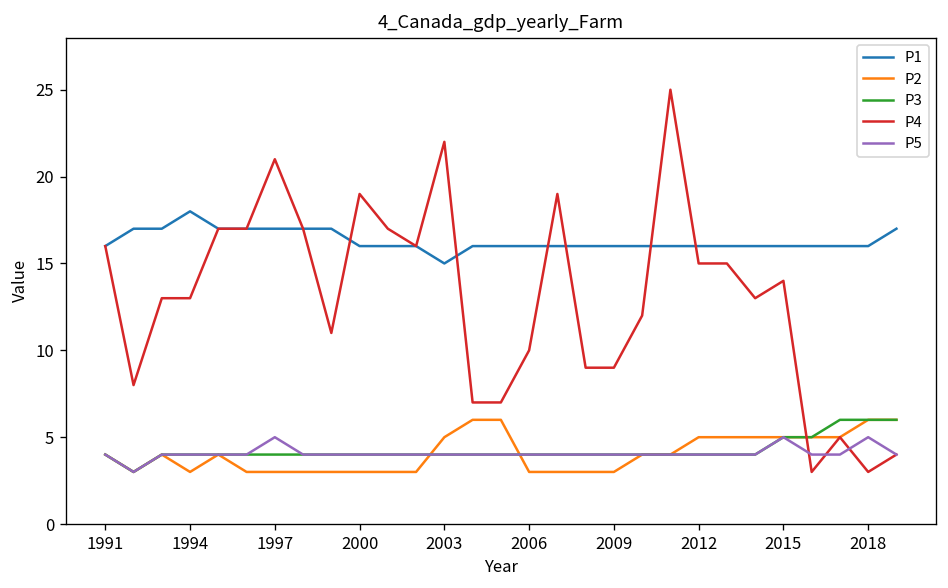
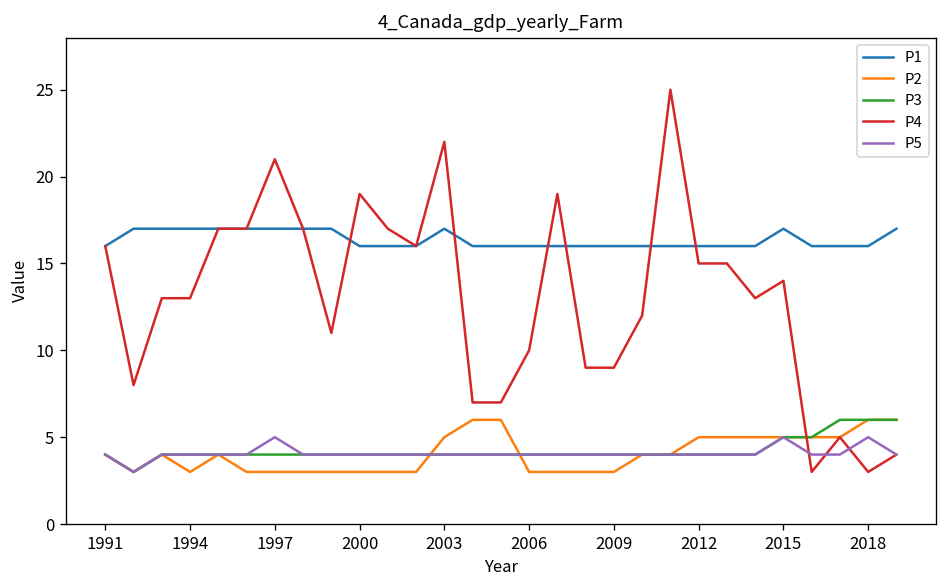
  {
    "P1": {
-     "1994": 18,
+     "1994": 17,
      "1997": 17,
      "2000": 16,
-     "2003": 15,
+     "2003": 17,
      "2006": 16,
      "2009": 16,
      "2012": 16,
-     "2015": 16,
+     "2015": 17,
      "2018": 16
    },
    "P2": {
      "1994": 3,
      "1997": 3,
      "2000": 3,
      "2003": 5,
      "2006": 3,
      "2009": 3,
      "2012": 5
    },
    "P3": {
      "1997": 4
    },
    "P4": {
      "1994": 13,
      "1997": 21,
      "2000": 19,
      "2003": 22,
      "2006": 10,
      "2009": 9,
      "2012": 15,
      "2015": 14,
      "2018": 3
    },
    "P5": {
      "1997": 5,
      "2018": 5
    }
  }
